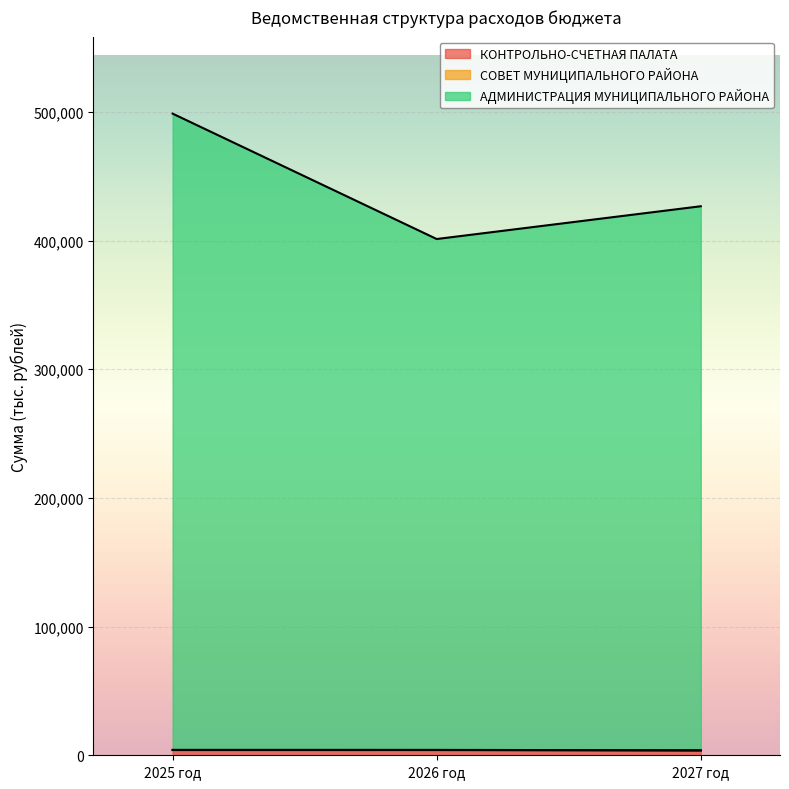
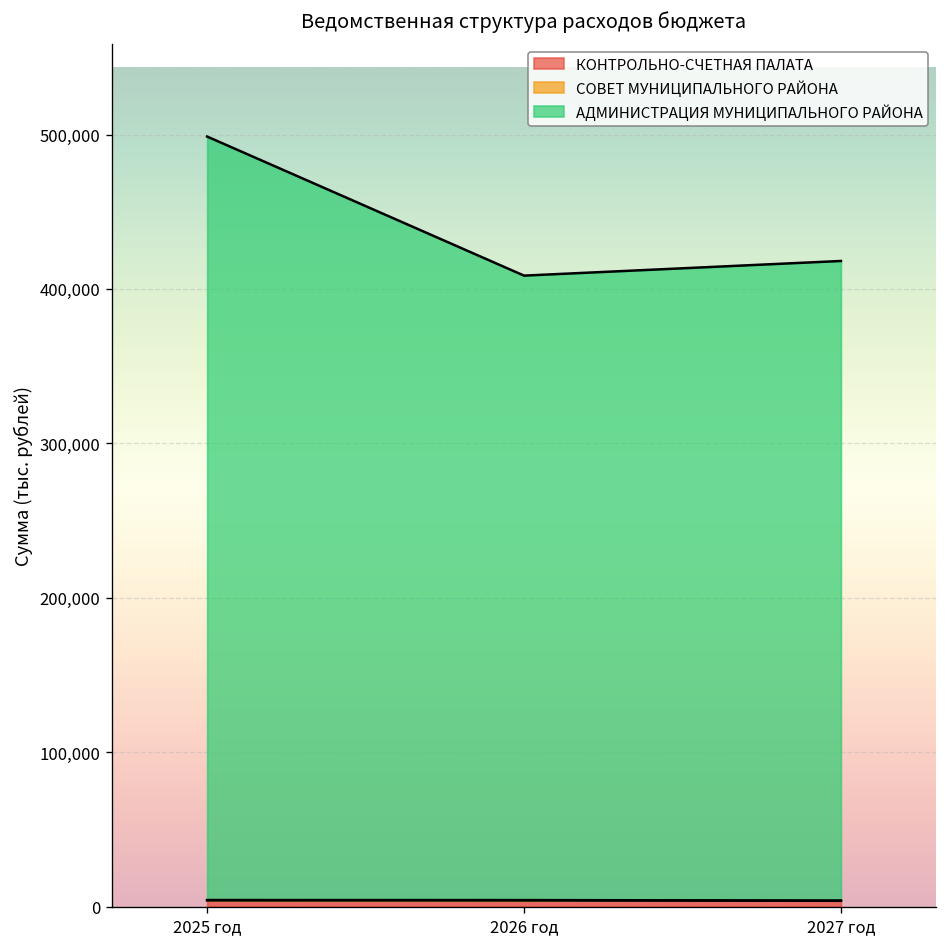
  {
    "АДМИНИСТРАЦИЯ МУНИЦИПАЛЬНОГО РАЙОНА": {
      "2025 год": "494,000",
-     "2026 год": "397,000",
-     "2027 год": "423,000"
+     "2026 год": "404,000",
+     "2027 год": "414,000"
    }
  }
